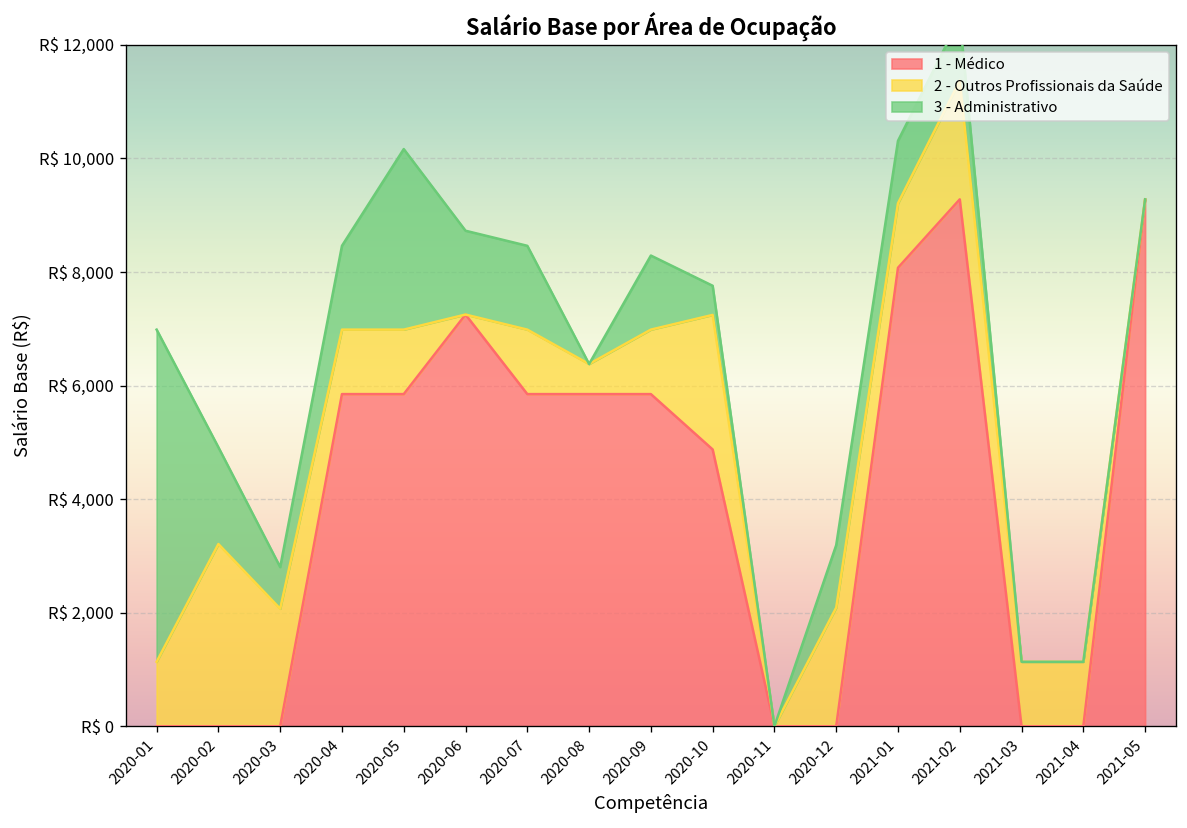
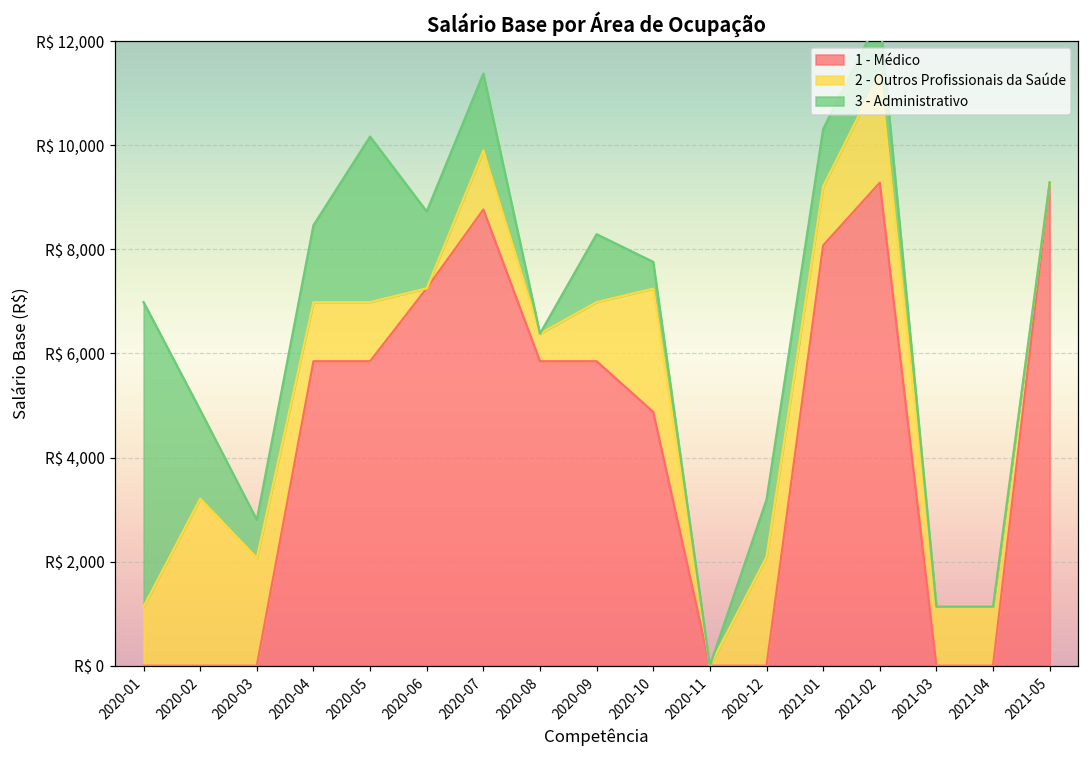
  {
    "1 - Médico": {
      "2020-01": "R$ 0",
      "2020-02": "R$ 0",
      "2020-03": "R$ 0",
      "2020-04": "R$ 5,900",
      "2020-05": "R$ 5,900",
-     "2020-07": "R$ 5,900",
+     "2020-07": "R$ 8,800",
      "2020-08": "R$ 5,900",
      "2020-09": "R$ 5,900",
      "2020-10": "R$ 4,900",
      "2020-12": "R$ 0",
      "2021-01": "R$ 8,100",
      "2021-02": "R$ 9,300",
      "2021-03": "R$ 0",
      "2021-04": "R$ 0"
    },
    "2 - Outros Profissionais da Saúde": {
      "2020-01": "R$ 1,100",
      "2020-02": "R$ 3,200",
      "2020-03": "R$ 2,100",
      "2020-04": "R$ 1,100",
      "2020-05": "R$ 1,100",
      "2020-07": "R$ 1,100",
      "2020-09": "R$ 1,100",
      "2020-10": "R$ 2,400",
      "2020-12": "R$ 2,100",
      "2021-01": "R$ 1,100"
    },
    "3 - Administrativo": {
      "2020-01": "R$ 5,900",
      "2020-02": "R$ 1,700",
      "2020-03": "R$ 700",
      "2020-04": "R$ 1,500",
      "2020-05": "R$ 3,200",
      "2020-06": "R$ 1,500",
      "2020-07": "R$ 1,500",
      "2020-09": "R$ 1,300",
      "2020-10": "R$ 500",
      "2020-12": "R$ 1,100",
      "2021-01": "R$ 1,100"
    }
  }
